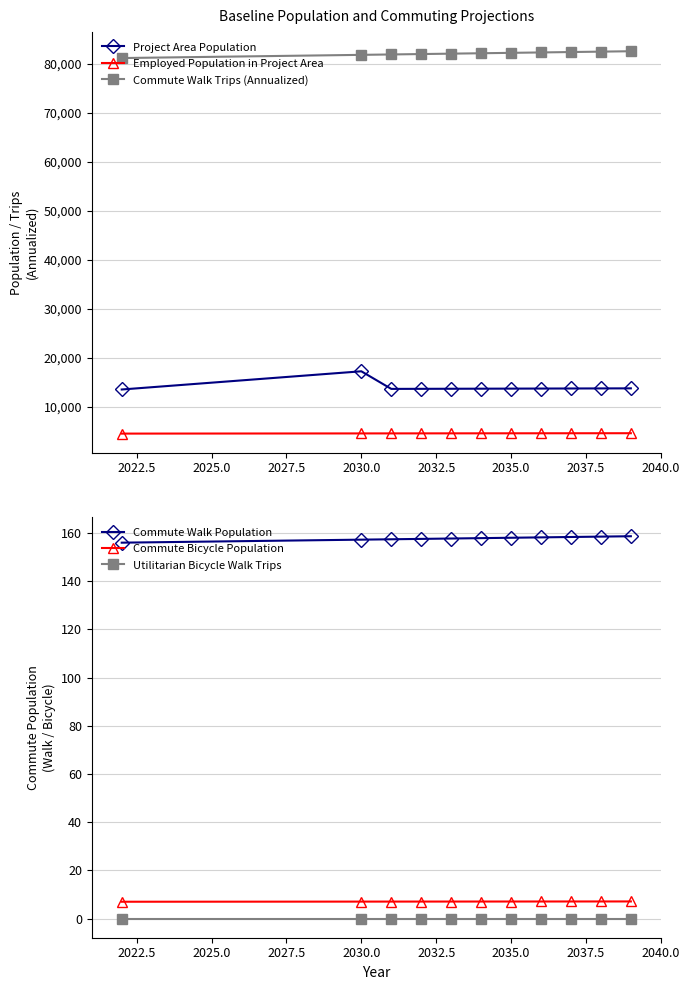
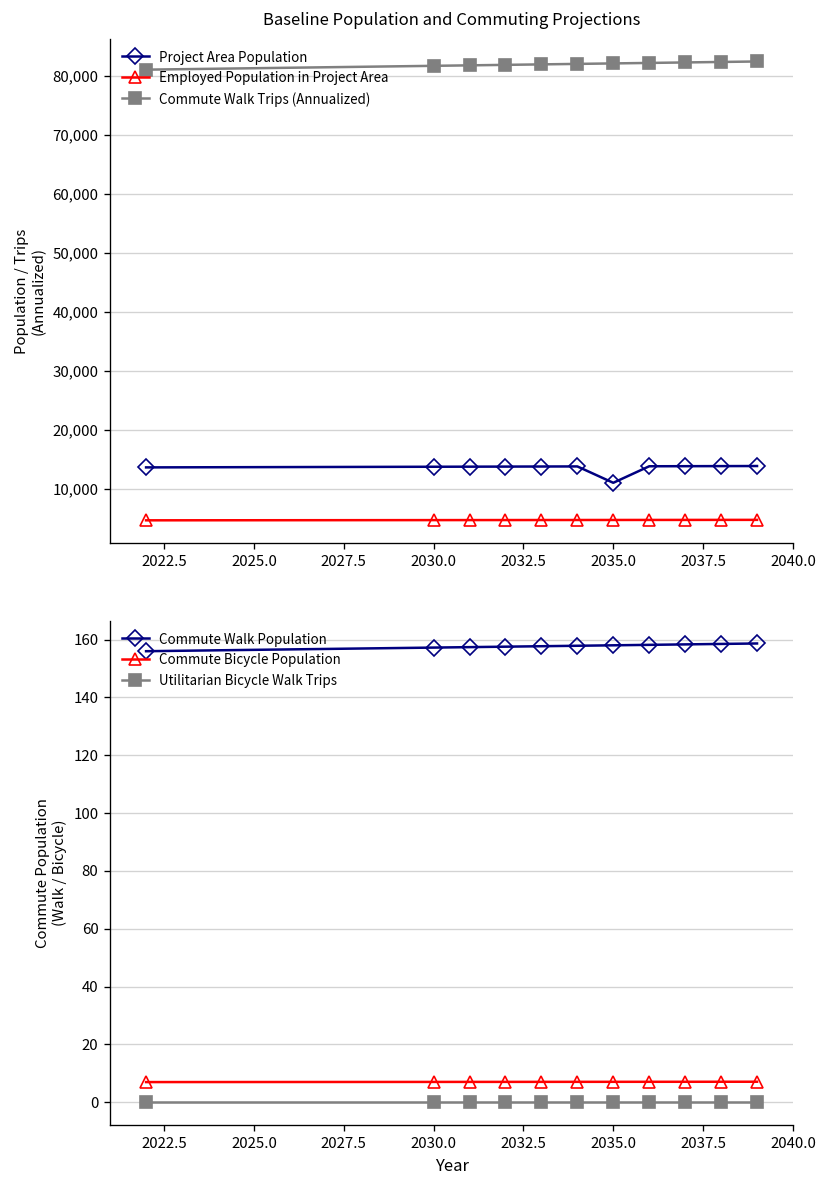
  {
    "Baseline Population and Commuting Projections": {
      "Project Area Population": {
-       "2030.0": "17,000",
-       "2035.0": "14,000"
+       "2030.0": "14,000",
+       "2035.0": "11,000"
      },
      "Employed Population in Project Area": {
        "2030.0": "5,000",
        "2035.0": "5,000"
      },
      "Commute Walk Trips (Annualized)": {
        "2030.0": "82,000",
        "2035.0": "82,000"
      }
    }
  }
